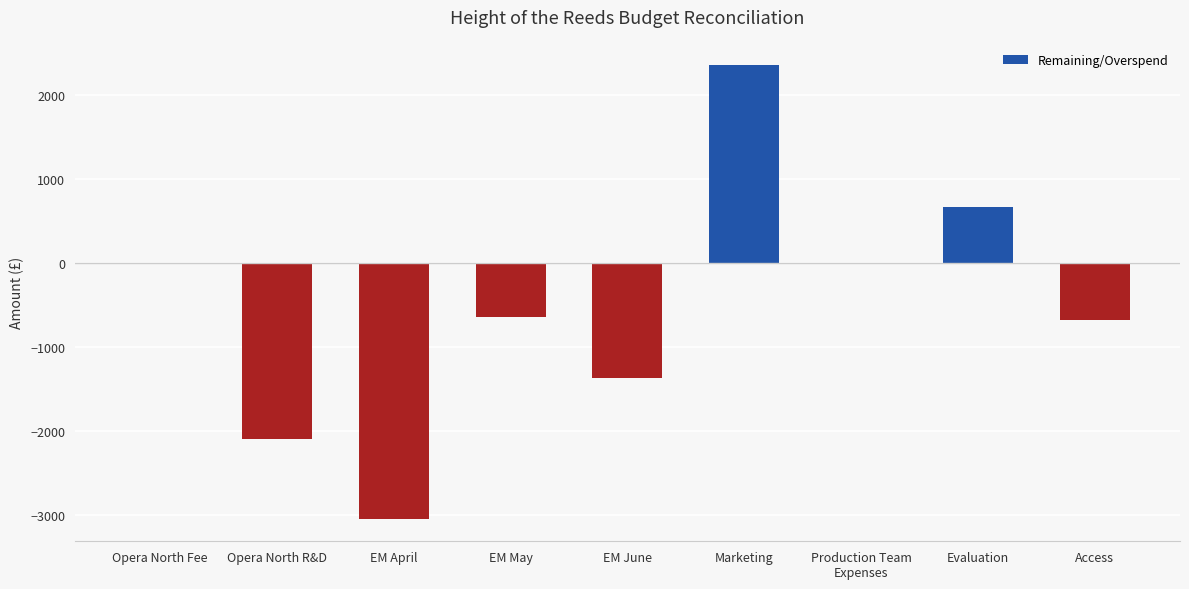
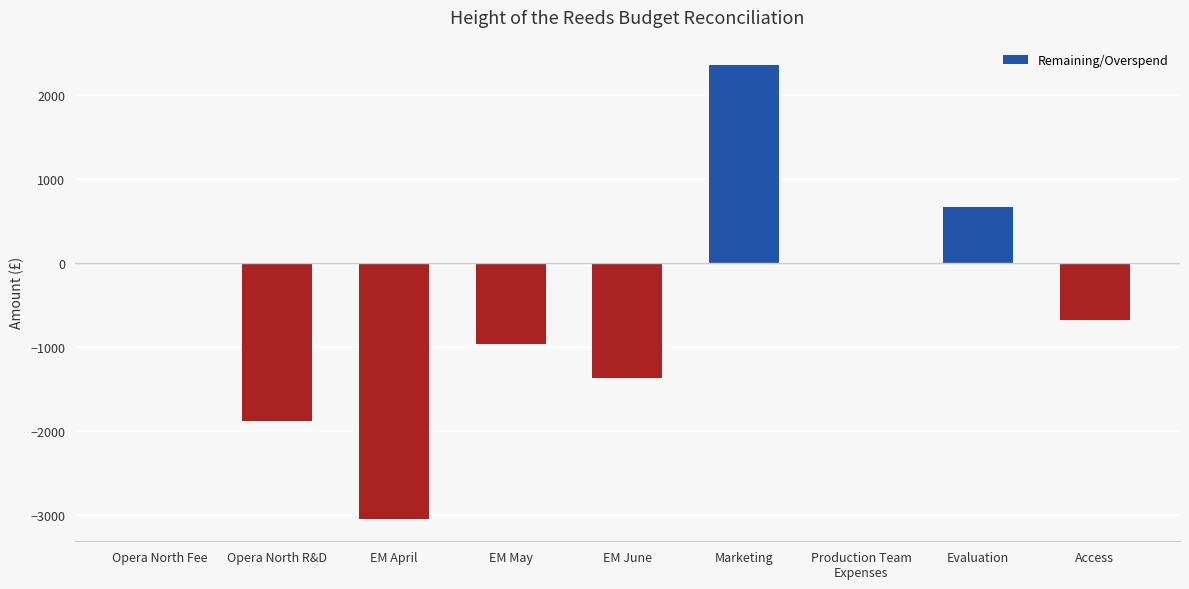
  {
    "Opera North Fee": 0,
-   "Opera North R&D": -2100,
+   "Opera North R&D": -1900,
    "EM April": -3000,
-   "EM May": -600,
+   "EM May": -1000,
    "EM June": -1400,
    "Marketing": 2400,
    "Production Team Expenses": 0,
    "Evaluation": 700,
    "Access": -700
  }
